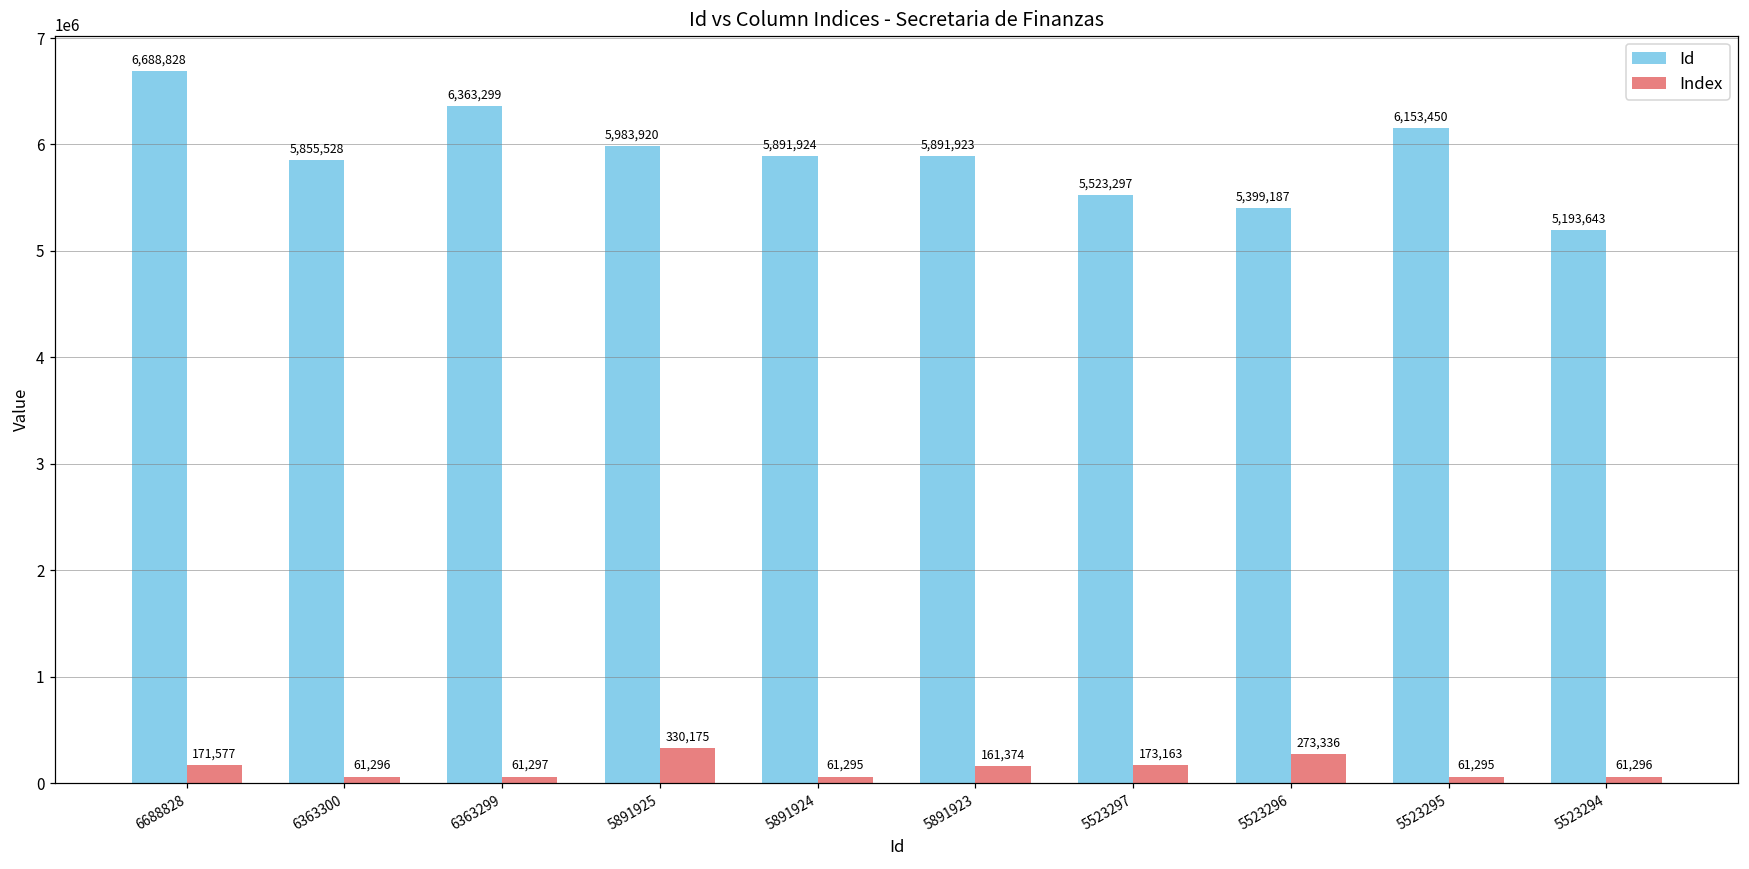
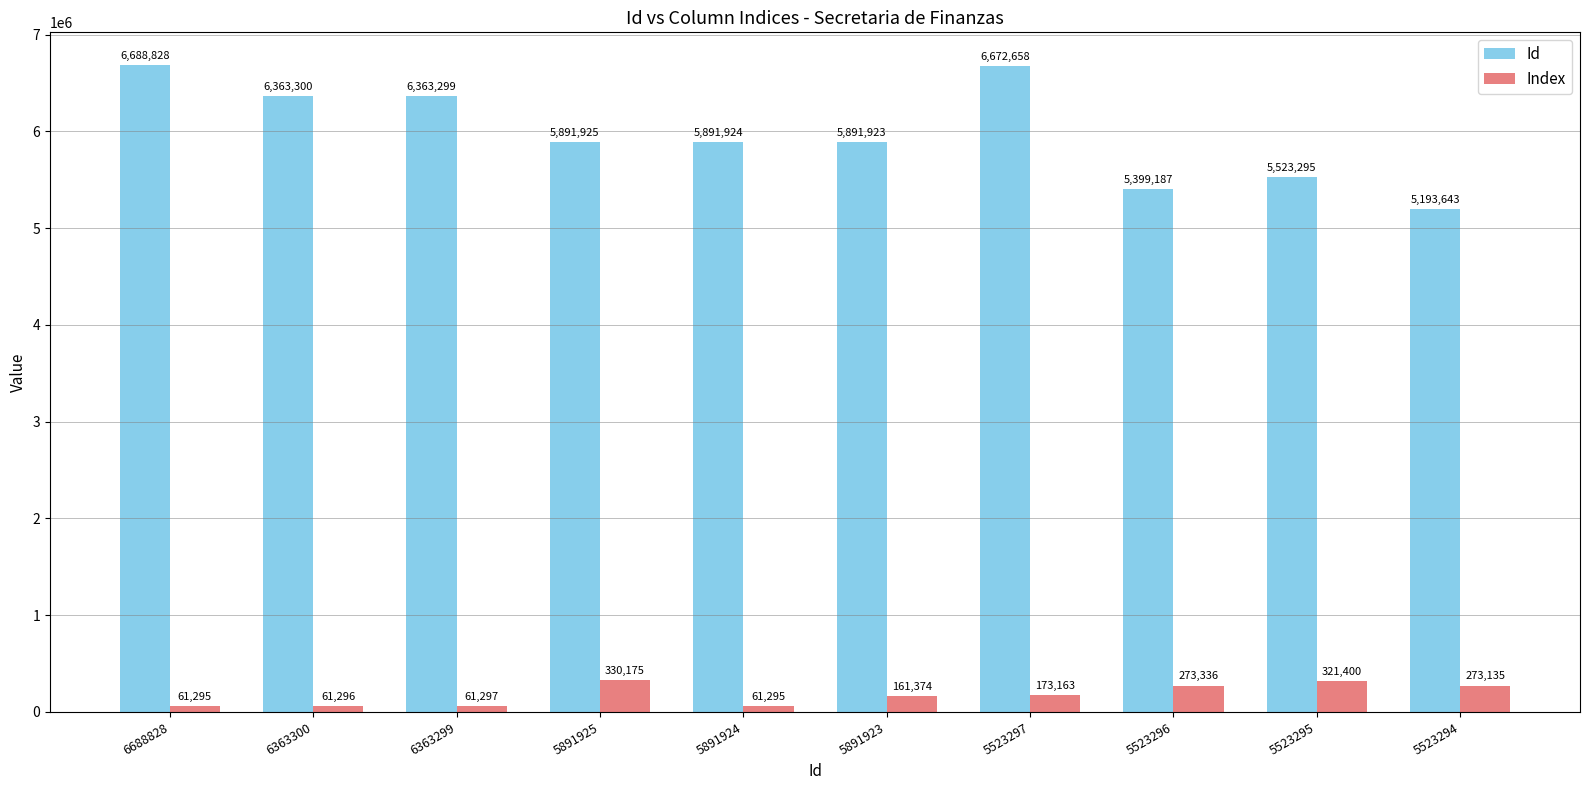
  {
    "Id": {
      "6688828": "6,688,828",
-     "6363300": "5,855,528",
+     "6363300": "6,363,300",
      "6363299": "6,363,299",
-     "5891925": "5,983,920",
+     "5891925": "5,891,925",
      "5891924": "5,891,924",
      "5891923": "5,891,923",
-     "5523297": "5,523,297",
+     "5523297": "6,672,658",
      "5523296": "5,399,187",
-     "5523295": "6,153,450",
+     "5523295": "5,523,295",
      "5523294": "5,193,643"
    },
    "Index": {
-     "6688828": "171,577",
+     "6688828": "61,295",
      "6363300": "61,296",
      "6363299": "61,297",
      "5891925": "330,175",
      "5891924": "61,295",
      "5891923": "161,374",
      "5523297": "173,163",
      "5523296": "273,336",
-     "5523295": "61,295",
-     "5523294": "61,296"
+     "5523295": "321,400",
+     "5523294": "273,135"
    }
  }
